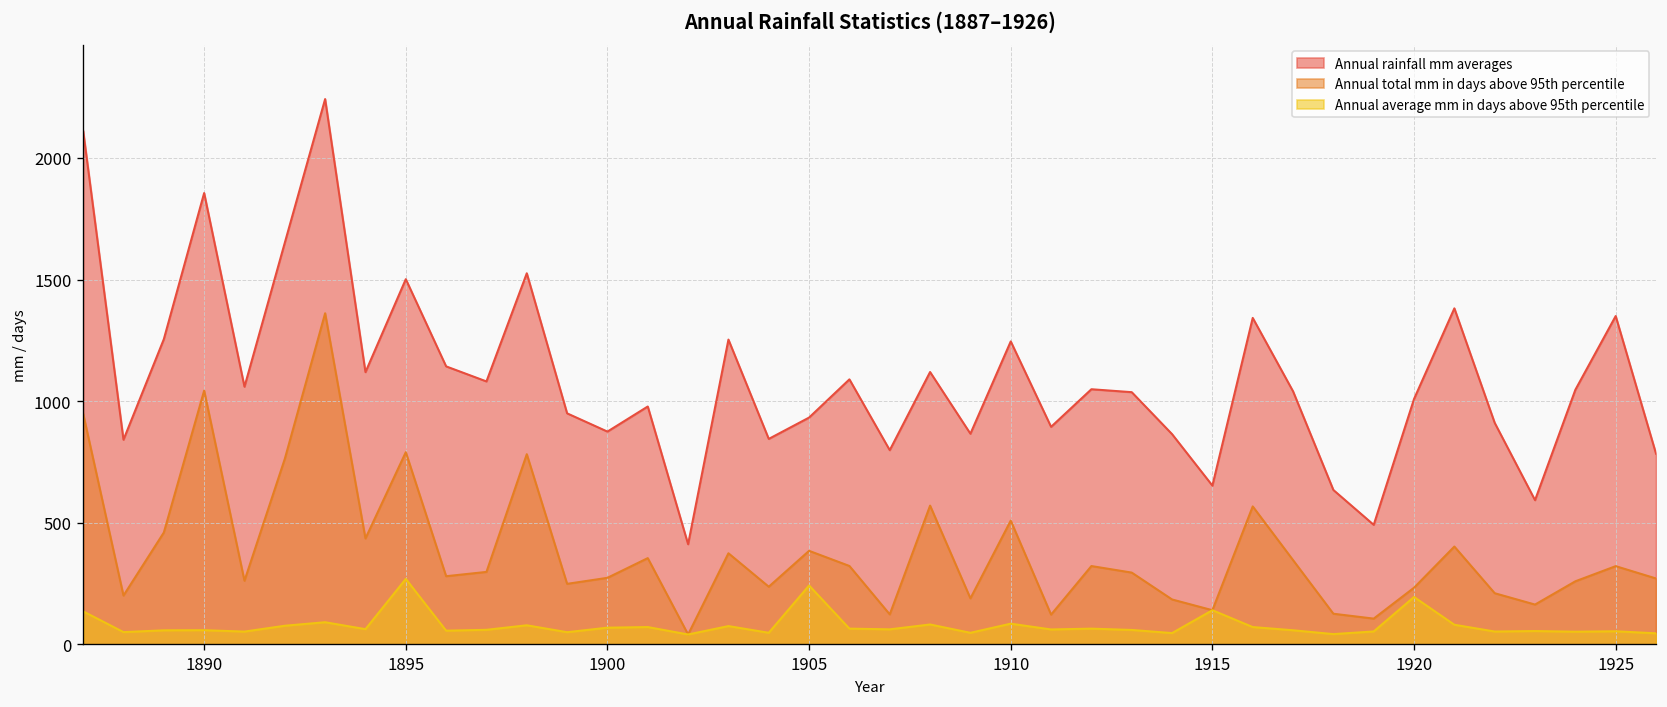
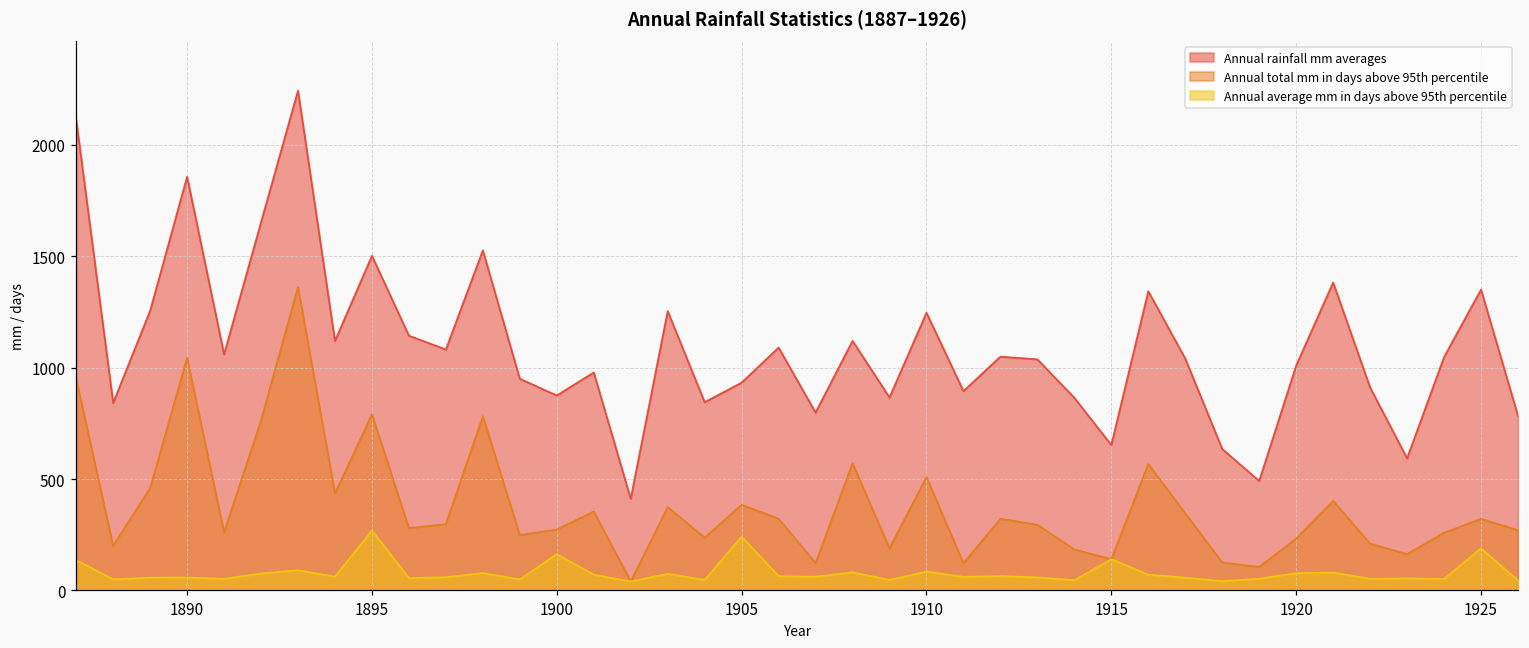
  {
    "Annual average mm in days above 95th percentile": {
      "1890": 60,
      "1895": 270,
-     "1900": 70,
+     "1900": 160,
      "1905": 240,
      "1910": 80,
-     "1920": 190,
-     "1925": 50
+     "1920": 80,
+     "1925": 190
    }
  }
